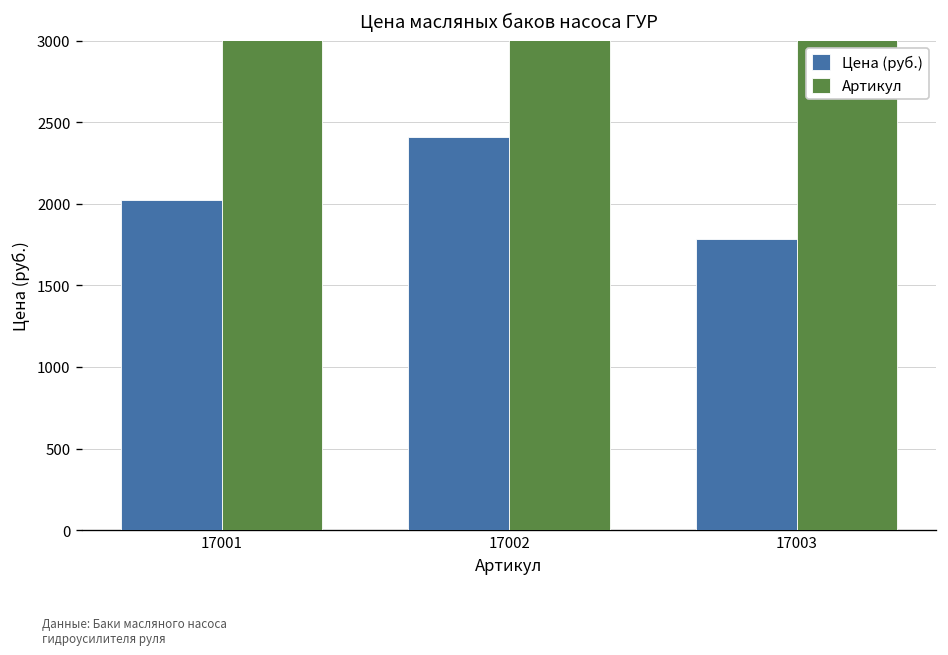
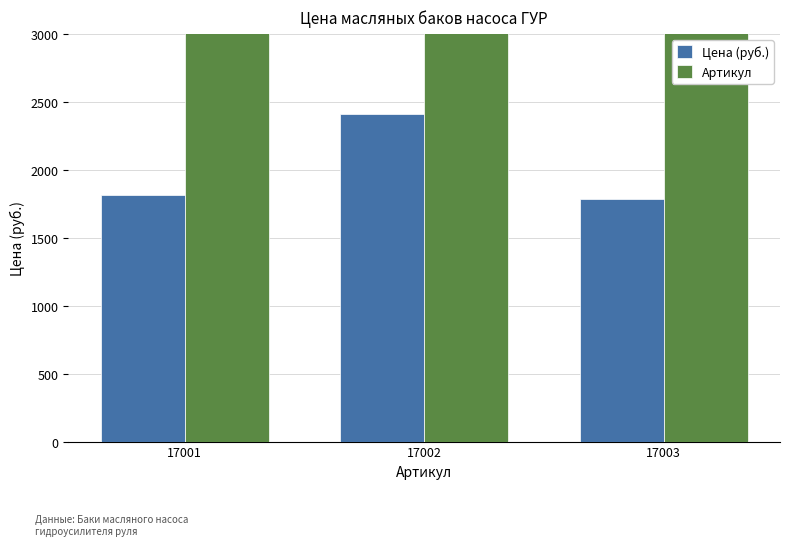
  {
    "Цена (руб.)": {
-     "17001": 2030,
+     "17001": 1820,
      "17002": 2410,
      "17003": 1780
    }
  }
